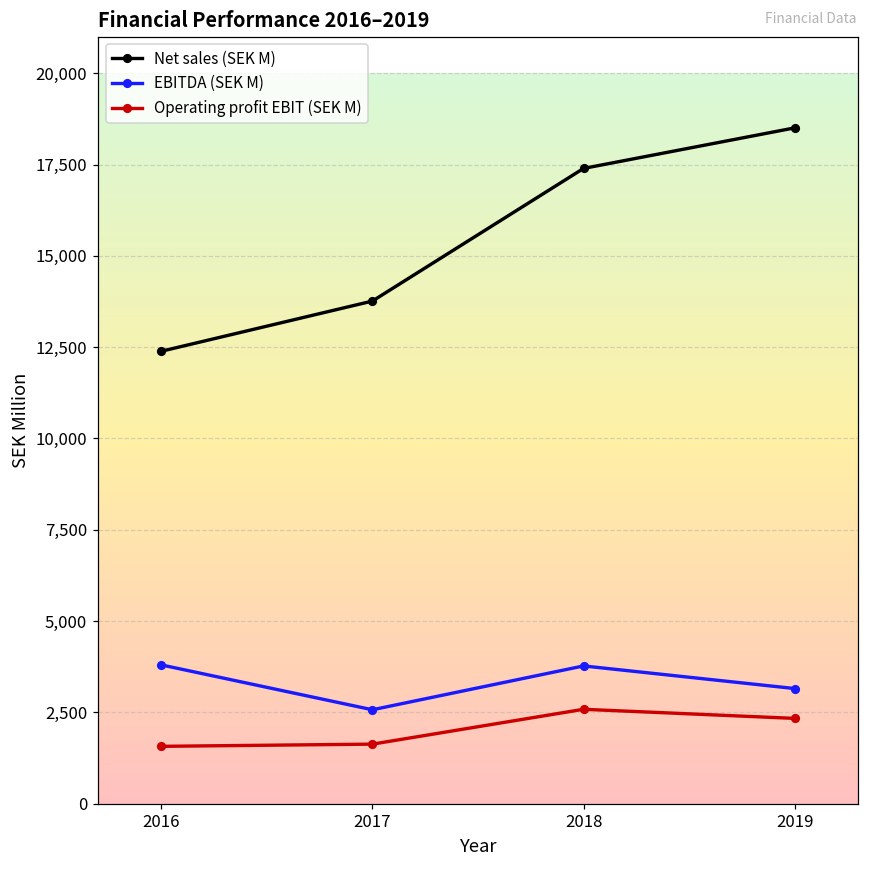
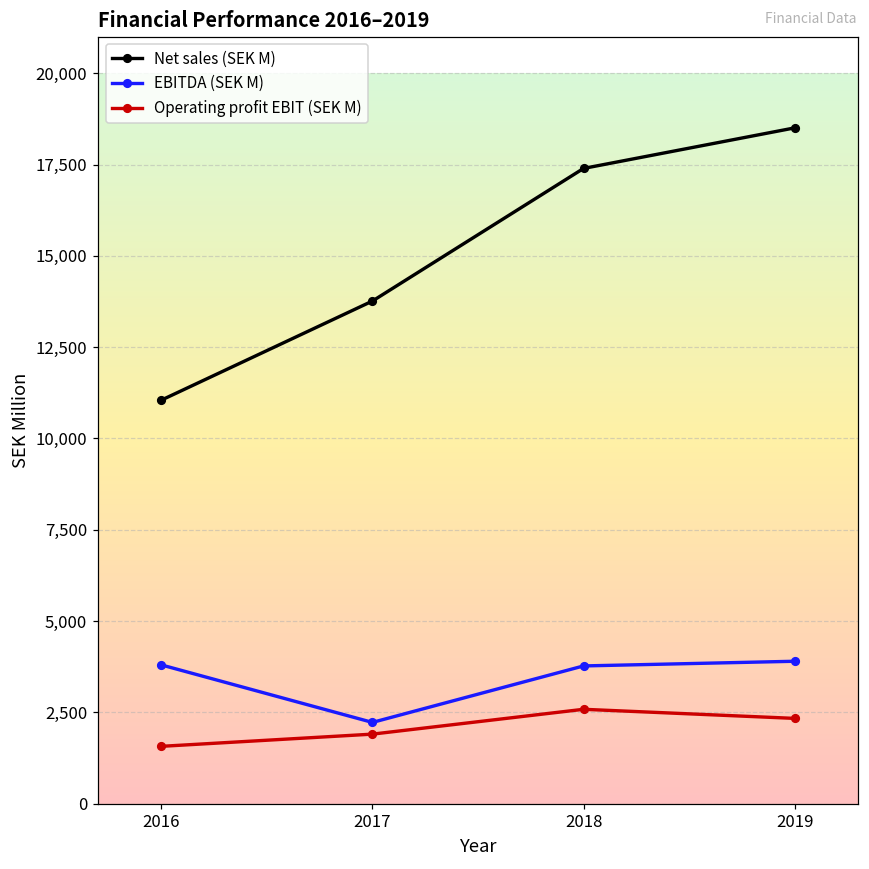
  {
    "Net sales (SEK M)": {
-     "2016": "12,400",
+     "2016": "11,000",
      "2017": "13,800",
      "2018": "17,400",
      "2019": "18,500"
    },
    "EBITDA (SEK M)": {
      "2016": "3,800",
-     "2017": "2,600",
+     "2017": "2,200",
      "2018": "3,800",
-     "2019": "3,200"
+     "2019": "3,900"
    },
    "Operating profit EBIT (SEK M)": {
      "2016": "1,600",
-     "2017": "1,600",
+     "2017": "1,900",
      "2018": "2,600",
      "2019": "2,300"
    }
  }
